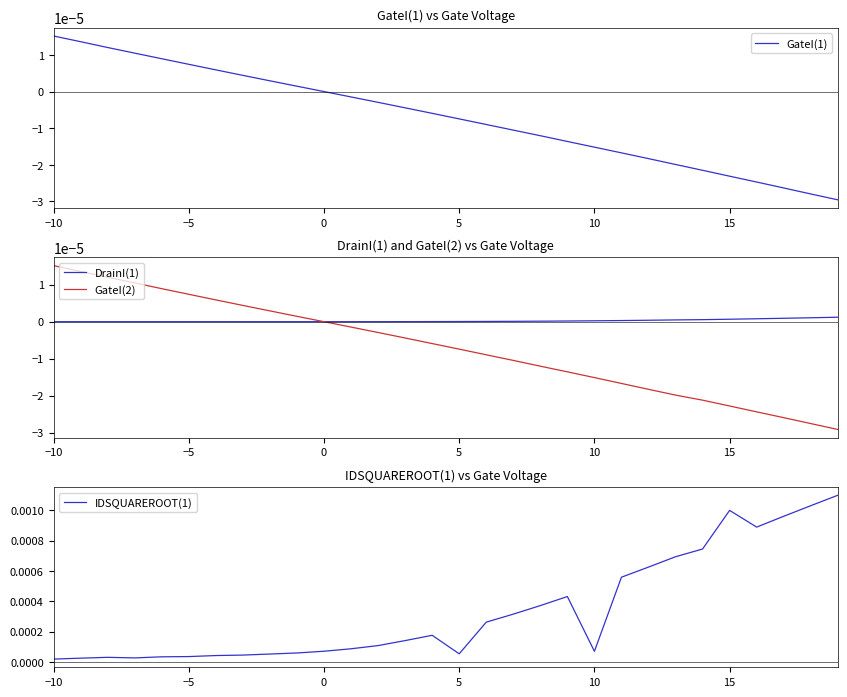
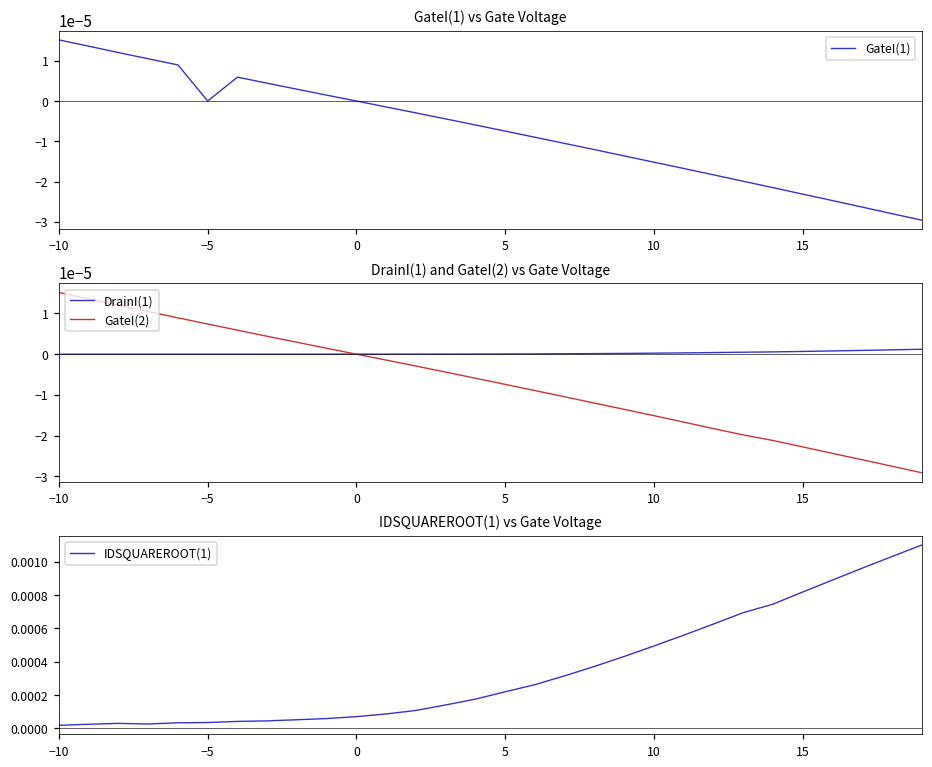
  {
    "GateI(1) vs Gate Voltage": {
      "−10": 0.000015,
-     "−5": 0.00001,
+     "−5": 0.00000,
      "0": 0.00000,
      "5": -0.000007,
      "10": -0.000015,
      "15": -0.000023
    },
    "DrainI(1) and GateI(2) vs Gate Voltage": {
      "DrainI(1)": {
        "−10": 0.000000,
        "−5": 0.000000,
        "5": 0.000000,
        "10": 0.000000,
        "15": 0.000001
      },
      "GateI(2)": {
        "−10": 0.000015,
        "−5": 0.000007,
        "5": -0.000007,
        "10": -0.000015,
        "15": -0.000023
      }
    },
    "IDSQUAREROOT(1) vs Gate Voltage": {
      "−10": 0.00002,
      "−5": 0.00004,
      "0": 0.00007,
-     "5": 0.00005,
-     "10": 0.00007,
-     "15": 0.00100
+     "5": 0.00022,
+     "10": 0.00049,
+     "15": 0.00082
    }
  }
